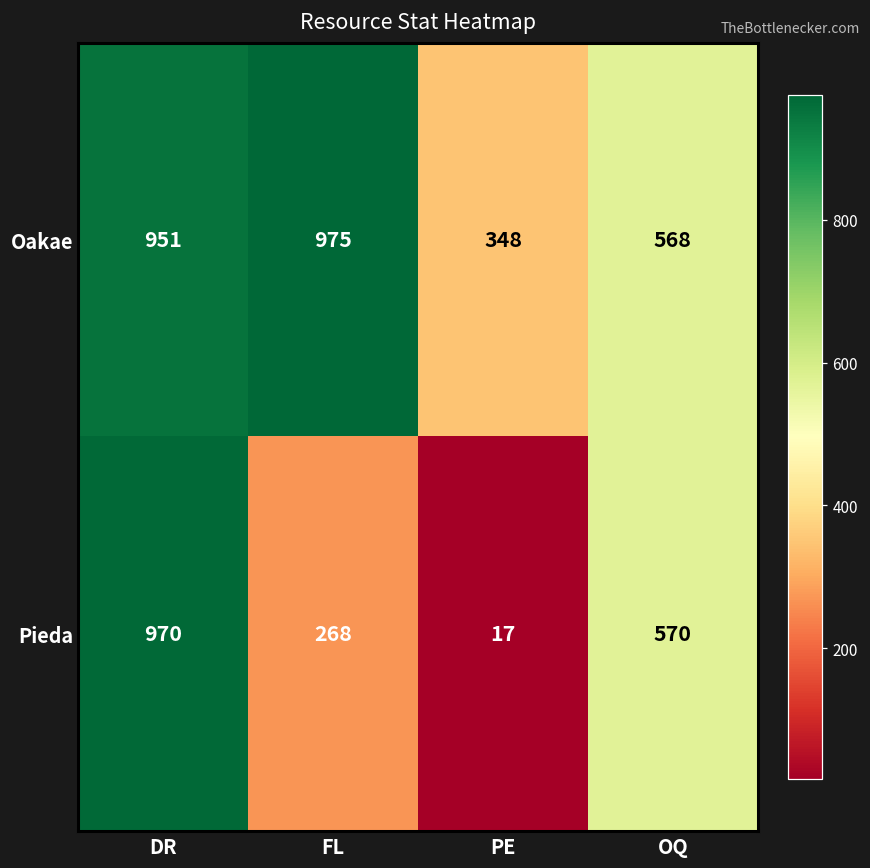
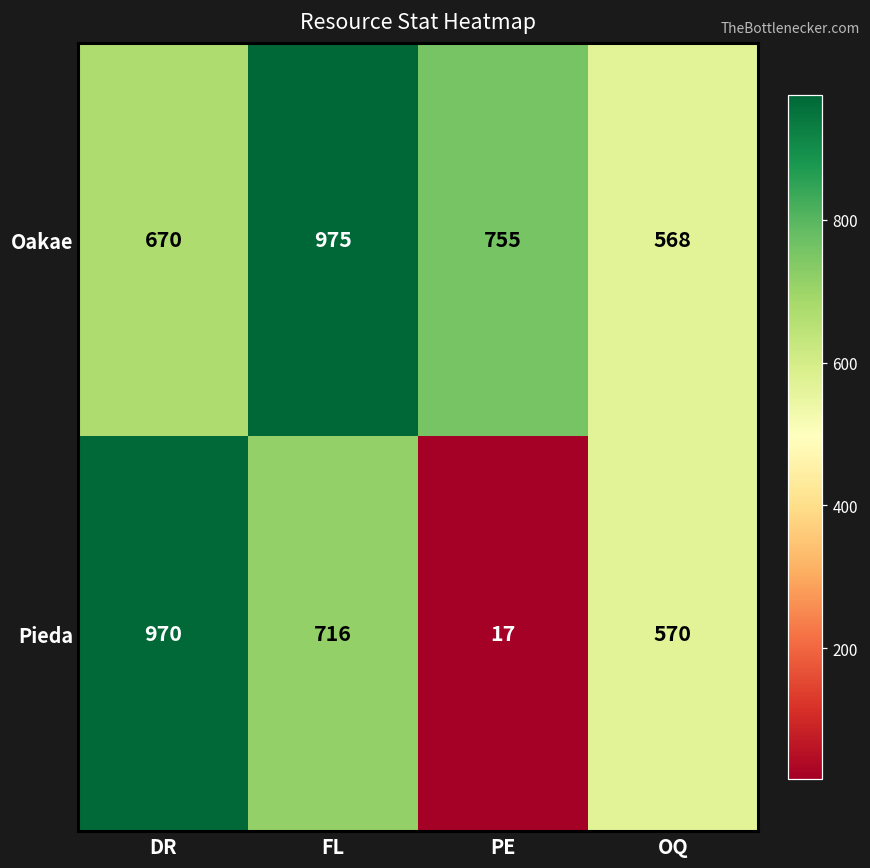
  {
    "Oakae": {
-     "DR": 951,
+     "DR": 670,
      "FL": 975,
-     "PE": 348,
+     "PE": 755,
      "OQ": 568
    },
    "Pieda": {
      "DR": 970,
-     "FL": 268,
+     "FL": 716,
      "PE": 17,
      "OQ": 570
    }
  }
